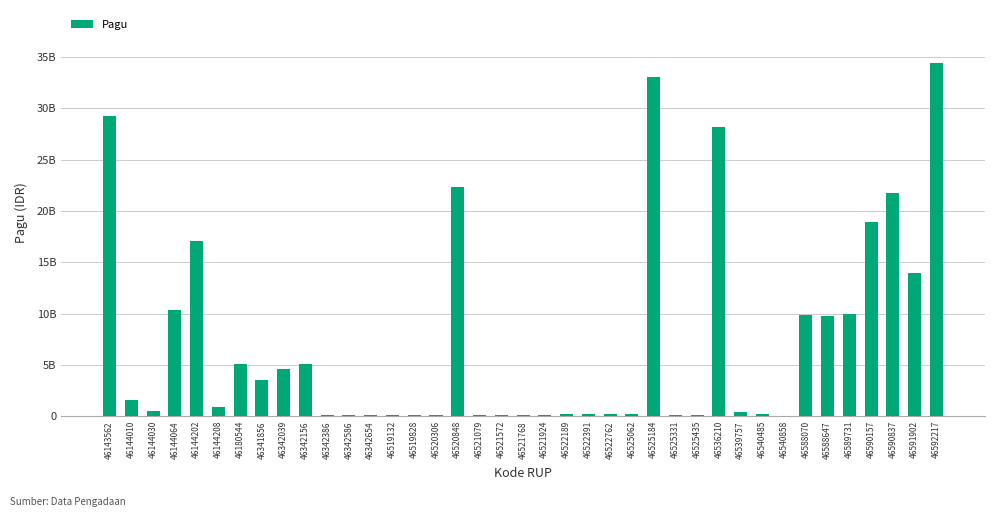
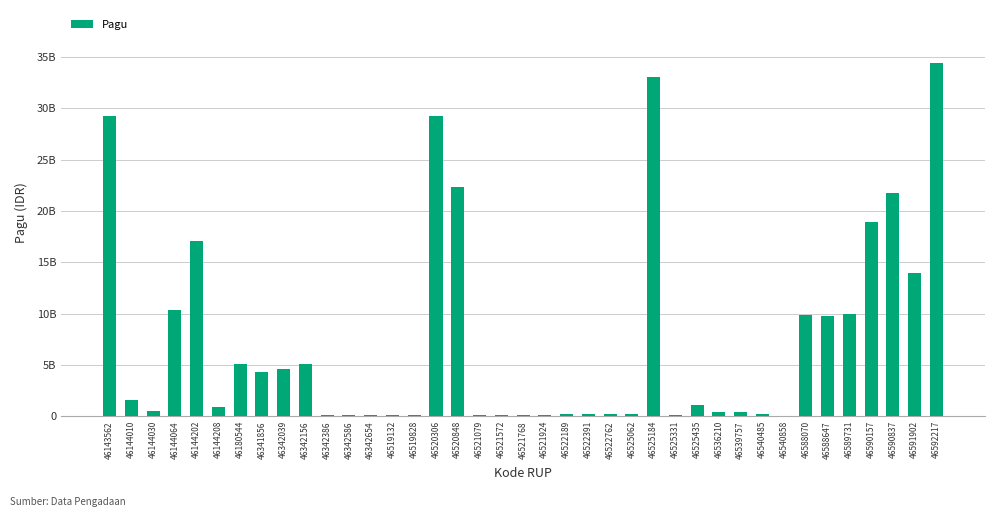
  {
    "46143562": 29200000000,
    "46144010": 1500000000,
    "46144030": 500000000,
    "46144064": 10400000000,
    "46144202": 17000000000,
    "46144208": 900000000,
    "46180544": 5100000000,
-   "46341856": 3600000000,
+   "46341856": 4400000000,
    "46342039": 4600000000,
    "46342156": 5100000000,
-   "46520306": 200000000,
+   "46520306": 29300000000,
    "46520848": 22400000000,
    "46525184": 33100000000,
-   "46525435": 200000000,
-   "46536210": 28200000000,
+   "46525435": 1100000000,
+   "46536210": 400000000,
    "46539757": 400000000,
    "46588070": 9900000000,
    "46588647": 9800000000,
    "46589731": 9900000000,
    "46590157": 18900000000,
    "46590837": 21800000000,
    "46591902": 13900000000,
    "46592217": 34400000000
  }
